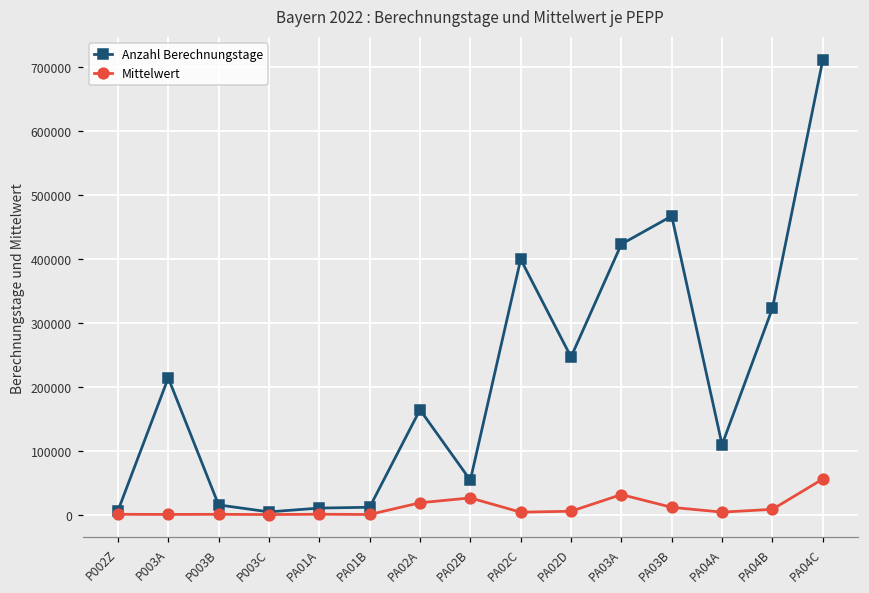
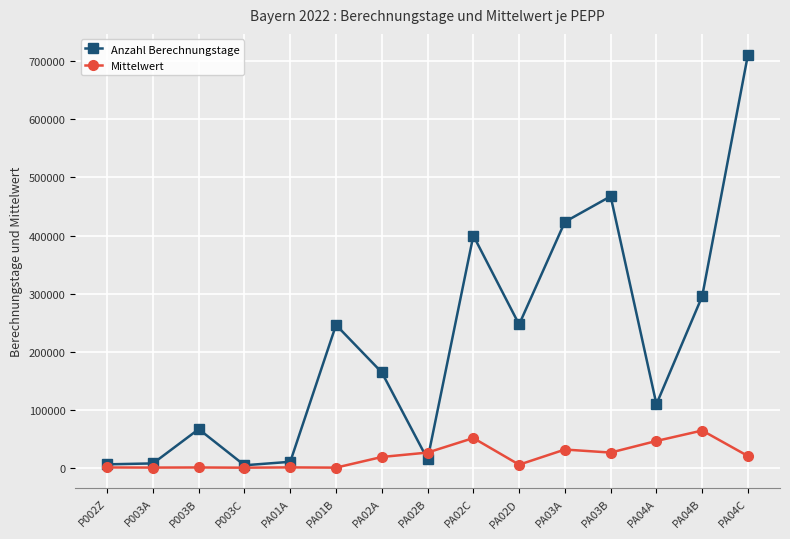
  {
    "Anzahl Berechnungstage": {
      "P002Z": 10000,
-     "P003A": 210000,
-     "P003B": 20000,
+     "P003A": 10000,
+     "P003B": 70000,
      "PA01A": 10000,
-     "PA01B": 10000,
+     "PA01B": 250000,
      "PA02A": 160000,
-     "PA02B": 50000,
+     "PA02B": 10000,
      "PA02C": 400000,
      "PA02D": 250000,
      "PA03A": 420000,
      "PA03B": 470000,
      "PA04A": 110000,
-     "PA04B": 320000,
+     "PA04B": 300000,
      "PA04C": 710000
    },
    "Mittelwert": {
      "P002Z": 0,
      "P003A": 0,
      "P003B": 0,
      "PA01A": 0,
      "PA01B": 0,
      "PA02A": 20000,
      "PA02B": 30000,
-     "PA02C": 0,
+     "PA02C": 50000,
      "PA02D": 10000,
      "PA03A": 30000,
-     "PA03B": 10000,
-     "PA04A": 0,
-     "PA04B": 10000,
-     "PA04C": 60000
+     "PA03B": 30000,
+     "PA04A": 50000,
+     "PA04B": 60000,
+     "PA04C": 20000
    }
  }
